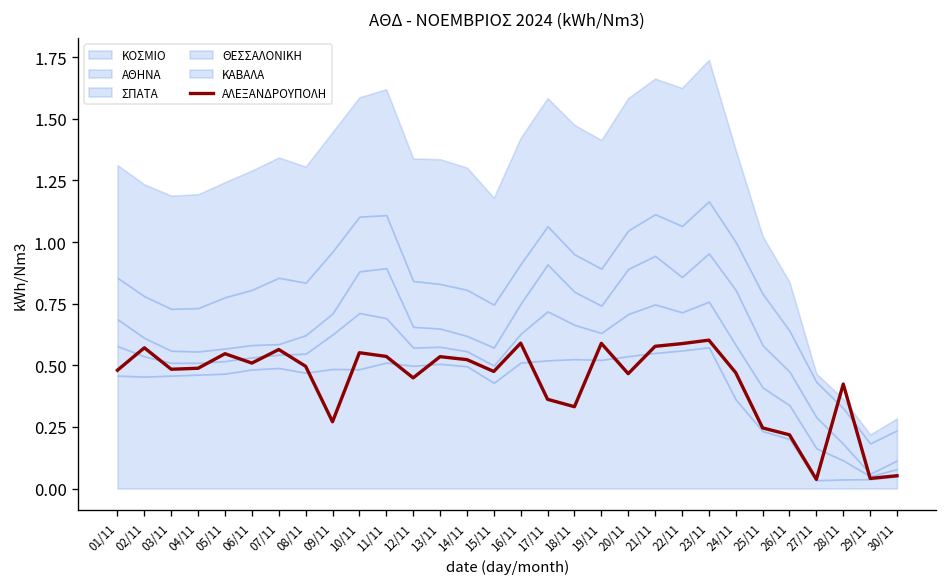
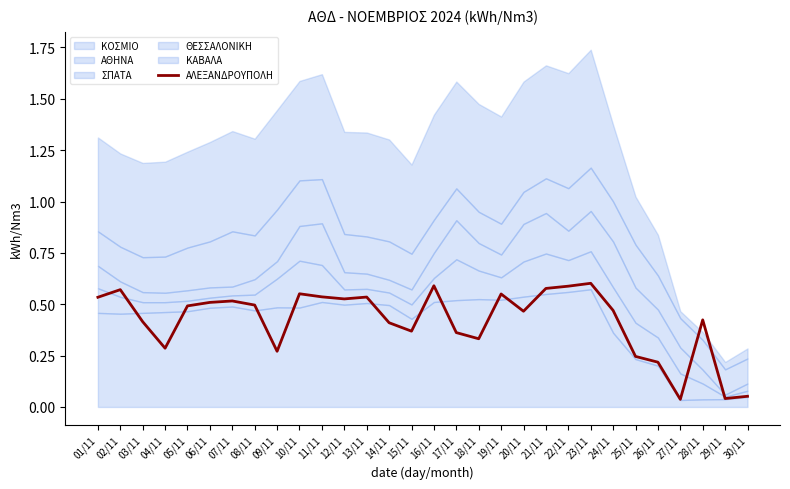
  {
    "ΑΛΕΞΑΝΔΡΟΥΠΟΛΗ": {
-     "01/11": 0.48,
+     "01/11": 0.53,
      "02/11": 0.57,
-     "03/11": 0.48,
-     "04/11": 0.49,
-     "05/11": 0.55,
+     "03/11": 0.41,
+     "04/11": 0.29,
+     "05/11": 0.49,
      "06/11": 0.51,
-     "07/11": 0.56,
+     "07/11": 0.52,
      "08/11": 0.50,
      "09/11": 0.27,
      "10/11": 0.55,
      "11/11": 0.54,
-     "12/11": 0.45,
+     "12/11": 0.53,
      "13/11": 0.54,
-     "14/11": 0.52,
-     "15/11": 0.47,
+     "14/11": 0.41,
+     "15/11": 0.37,
      "16/11": 0.59,
      "17/11": 0.36,
      "18/11": 0.33,
-     "19/11": 0.59,
+     "19/11": 0.55,
      "20/11": 0.47,
      "21/11": 0.58,
      "22/11": 0.59,
      "23/11": 0.60,
      "24/11": 0.47,
      "25/11": 0.25,
      "26/11": 0.22,
      "28/11": 0.42
    }
  }
